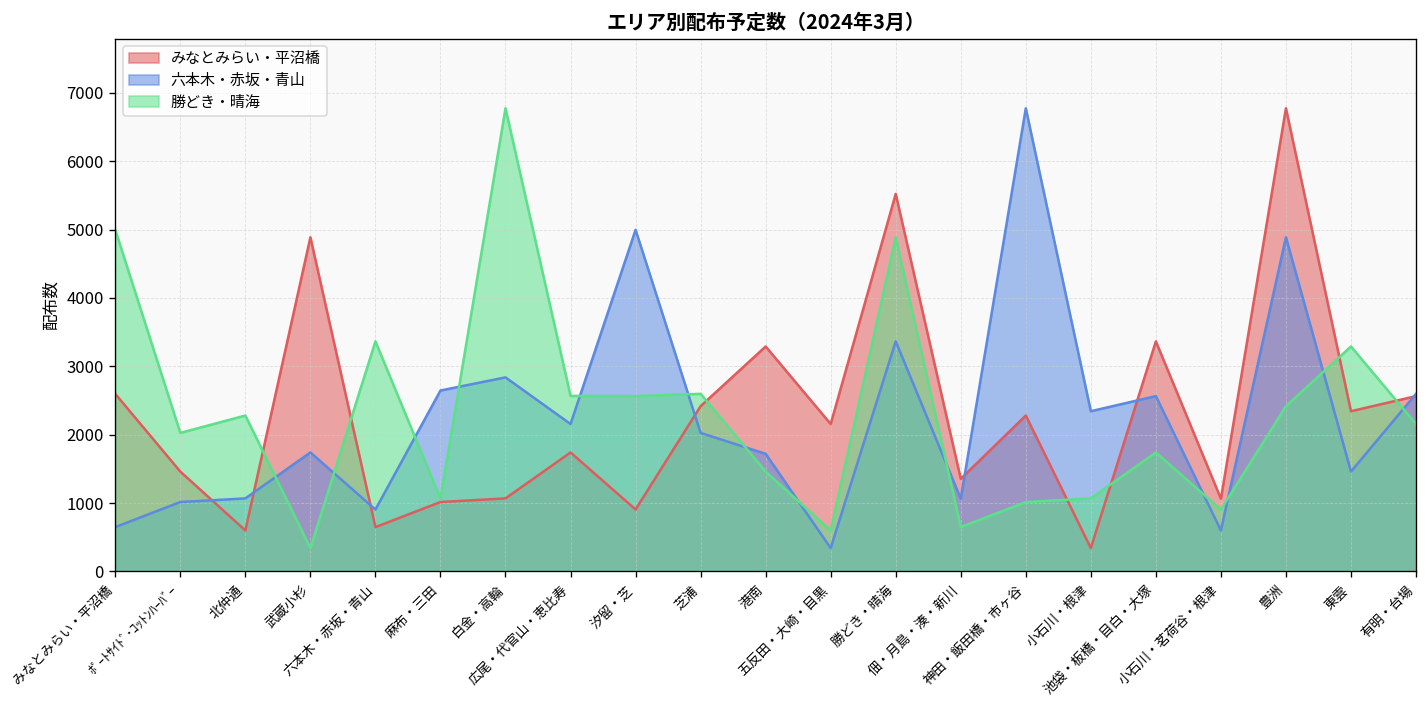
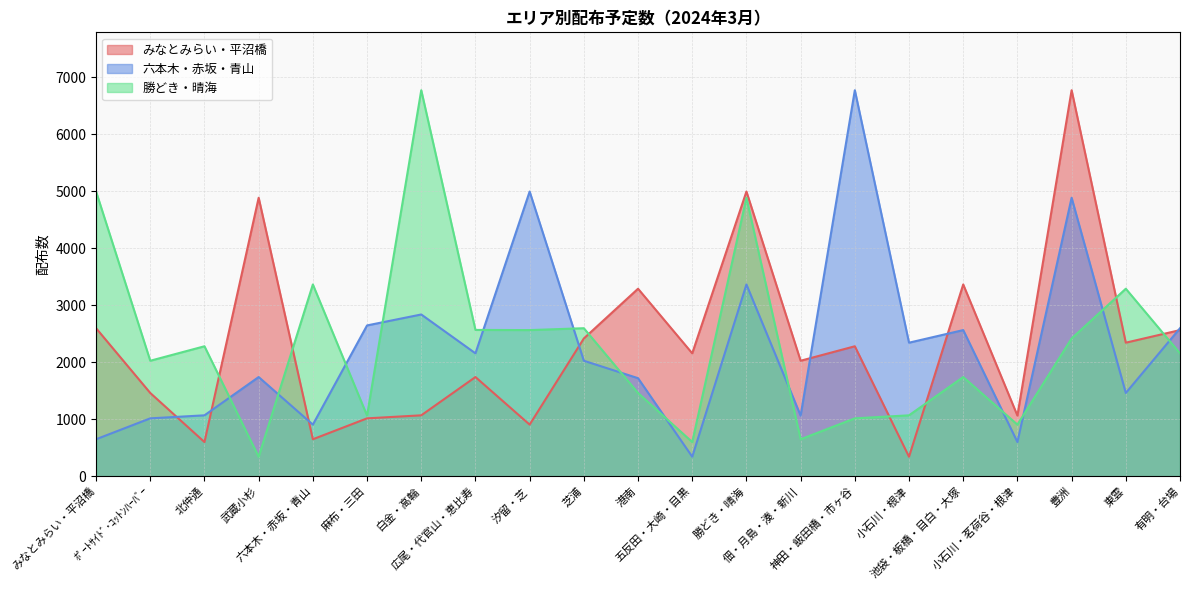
  {
    "みなとみらい・平沼橋": {
      "みなとみらい・平沼橋": 2600,
      "ﾎﾟｰﾄｻｲﾄﾞ･ｺｯﾄﾝﾊｰﾊﾞｰ": 1500,
      "北仲通": 600,
      "武蔵小杉": 4900,
      "六本木・赤坂・青山": 600,
      "麻布・三田": 1000,
      "白金・高輪": 1100,
      "広尾・代官山・恵比寿": 1700,
      "汐留・芝": 900,
      "芝浦": 2400,
      "港南": 3300,
      "五反田・大崎・目黒": 2200,
-     "勝どき・晴海": 5500,
-     "佃・月島・湊・新川": 1400,
+     "勝どき・晴海": 5000,
+     "佃・月島・湊・新川": 2000,
      "神田・飯田橋・市ヶ谷": 2300,
      "小石川・根津": 300,
      "池袋・板橋・目白・大塚": 3400,
      "小石川・茗荷谷・根津": 1100,
      "豊洲": 6800,
      "東雲": 2300
    },
    "六本木・赤坂・青山": {
      "みなとみらい・平沼橋": 600,
      "ﾎﾟｰﾄｻｲﾄﾞ･ｺｯﾄﾝﾊｰﾊﾞｰ": 1000,
      "北仲通": 1100,
      "武蔵小杉": 1700,
      "六本木・赤坂・青山": 900,
      "麻布・三田": 2600,
      "白金・高輪": 2800,
      "広尾・代官山・恵比寿": 2200,
      "汐留・芝": 5000,
      "芝浦": 2000,
      "港南": 1700,
      "五反田・大崎・目黒": 300,
      "勝どき・晴海": 3400,
      "佃・月島・湊・新川": 1100,
      "神田・飯田橋・市ヶ谷": 6800,
      "小石川・根津": 2300,
      "池袋・板橋・目白・大塚": 2600,
      "小石川・茗荷谷・根津": 600,
      "豊洲": 4900,
      "東雲": 1500
    },
    "勝どき・晴海": {
      "みなとみらい・平沼橋": 5000,
      "ﾎﾟｰﾄｻｲﾄﾞ･ｺｯﾄﾝﾊｰﾊﾞｰ": 2000,
      "北仲通": 2300,
      "武蔵小杉": 300,
      "六本木・赤坂・青山": 3400,
      "麻布・三田": 1100,
      "白金・高輪": 6800,
      "広尾・代官山・恵比寿": 2600,
      "汐留・芝": 2600,
      "芝浦": 2600,
      "港南": 1500,
      "五反田・大崎・目黒": 600,
      "勝どき・晴海": 4900,
      "佃・月島・湊・新川": 600,
      "神田・飯田橋・市ヶ谷": 1000,
      "小石川・根津": 1100,
      "池袋・板橋・目白・大塚": 1700,
      "小石川・茗荷谷・根津": 900,
      "豊洲": 2400,
      "東雲": 3300,
      "有明・台場": 2200
    }
  }
